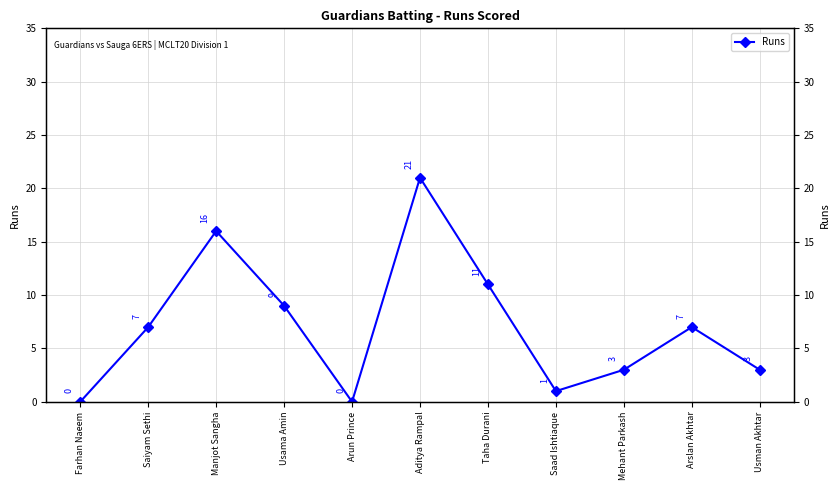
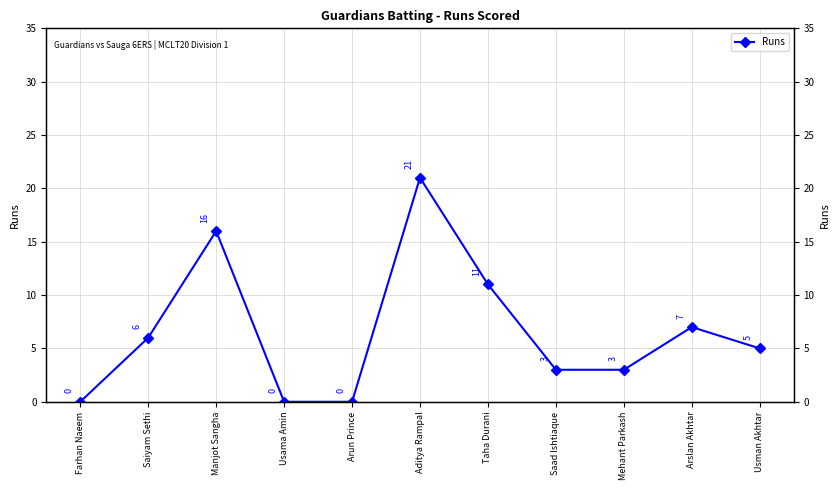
  {
    "Farhan Naeem": 0,
-   "Saiyam Sethi": 7,
+   "Saiyam Sethi": 6,
    "Manjot Sangha": 16,
-   "Usama Amin": 9,
+   "Usama Amin": 0,
    "Arun Prince": 0,
    "Aditya Rampal": 21,
    "Taha Durani": 11,
-   "Saad Ishtiaque": 1,
+   "Saad Ishtiaque": 3,
    "Mehant Parkash": 3,
    "Arslan Akhtar": 7,
-   "Usman Akhtar": 3
+   "Usman Akhtar": 5
  }
